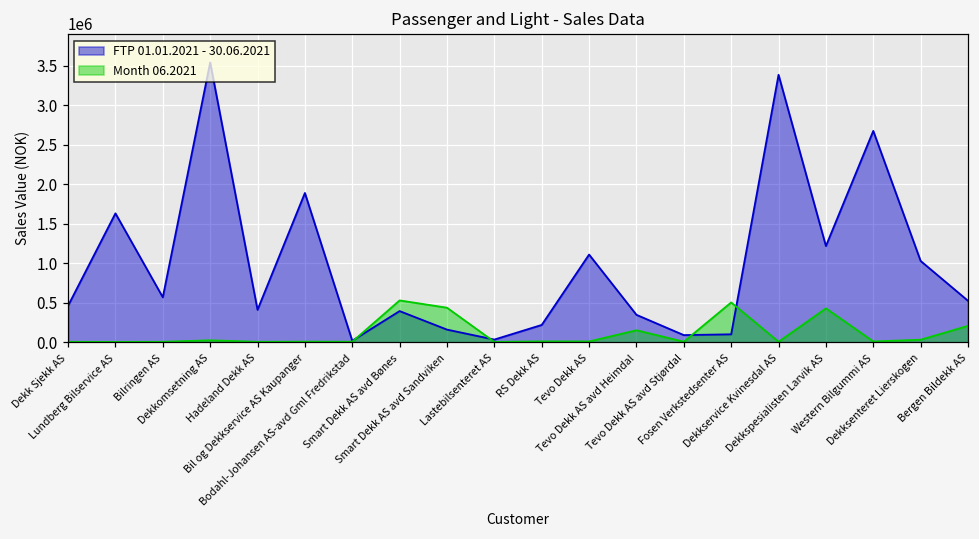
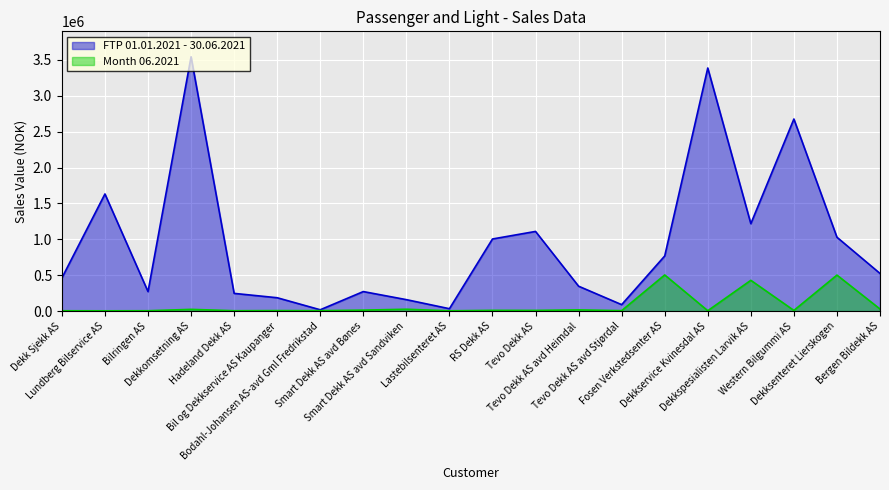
  {
    "FTP 01.01.2021 - 30.06.2021": {
      "Dekk Sjekk AS": 500000,
      "Lundberg Bilservice AS": 1600000,
-     "Bilringen AS": 600000,
-     "Hadeland Dekk AS": 400000,
-     "Bil og Dekkservice AS Kaupanger": 1900000,
-     "Smart Dekk AS avd Bønes": 400000,
+     "Bilringen AS": 300000,
+     "Hadeland Dekk AS": 200000,
+     "Bil og Dekkservice AS Kaupanger": 200000,
+     "Smart Dekk AS avd Bønes": 300000,
      "Smart Dekk AS avd Sandviken": 200000,
-     "RS Dekk AS": 200000,
+     "RS Dekk AS": 1000000,
      "Tevo Dekk AS": 1100000,
      "Tevo Dekk AS avd Heimdal": 300000,
      "Tevo Dekk AS avd Stjørdal": 100000,
-     "Fosen Verkstedsenter AS": 100000,
+     "Fosen Verkstedsenter AS": 800000,
      "Dekkservice Kvinesdal AS": 3400000,
      "Dekkspesialisten Larvik AS": 1200000,
      "Western Bilgummi AS": 2700000,
      "Dekksenteret Lierskogen": 1000000,
      "Bergen Bildekk AS": 500000
    },
    "Month 06.2021": {
      "Dekk Sjekk AS": 0,
      "Lundberg Bilservice AS": 0,
      "Bilringen AS": 0,
      "Dekkomsetning AS": 0,
      "Hadeland Dekk AS": 0,
      "Bil og Dekkservice AS Kaupanger": 0,
-     "Smart Dekk AS avd Bønes": 500000,
-     "Smart Dekk AS avd Sandviken": 400000,
+     "Smart Dekk AS avd Bønes": 0,
+     "Smart Dekk AS avd Sandviken": 0,
      "RS Dekk AS": 0,
      "Tevo Dekk AS": 0,
-     "Tevo Dekk AS avd Heimdal": 200000,
+     "Tevo Dekk AS avd Heimdal": 0,
      "Tevo Dekk AS avd Stjørdal": 0,
      "Fosen Verkstedsenter AS": 500000,
      "Dekkservice Kvinesdal AS": 0,
      "Dekkspesialisten Larvik AS": 400000,
      "Western Bilgummi AS": 0,
-     "Dekksenteret Lierskogen": 0,
-     "Bergen Bildekk AS": 200000
+     "Dekksenteret Lierskogen": 500000,
+     "Bergen Bildekk AS": 0
    }
  }
